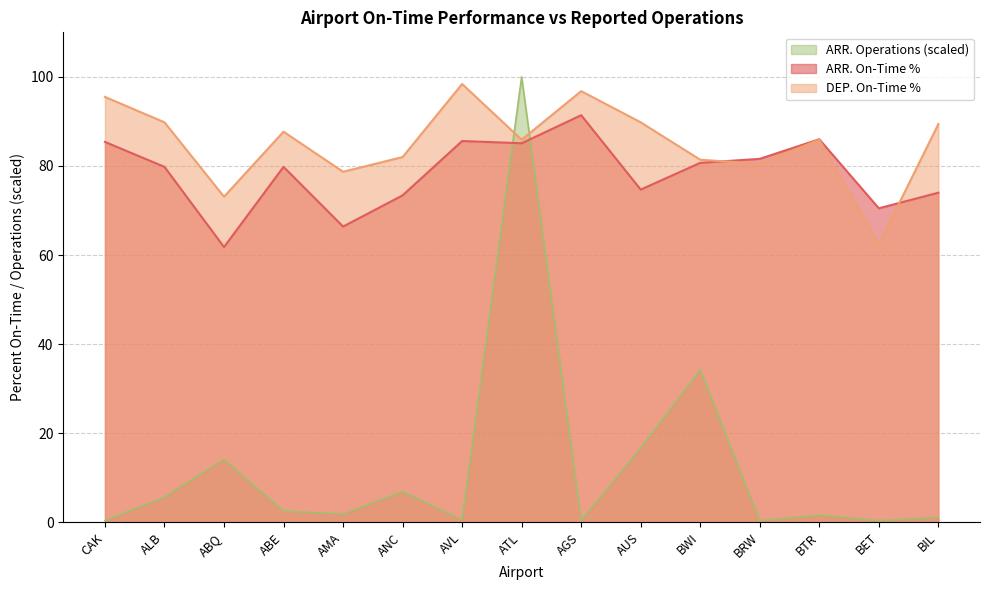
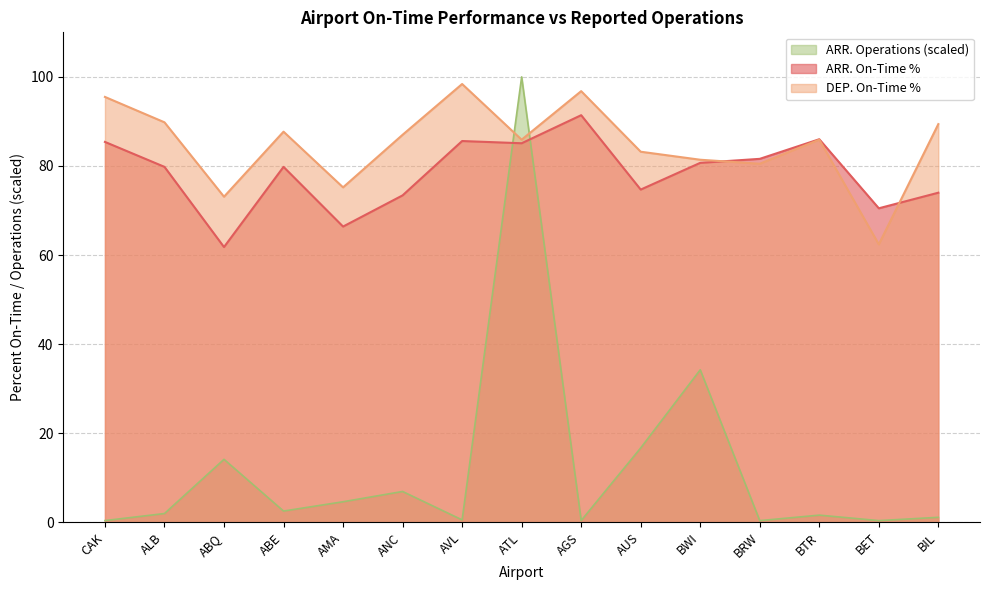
  {
    "ARR. Operations (scaled)": {
      "CAK": 0,
-     "ALB": 6,
+     "ALB": 2,
      "ABQ": 14,
      "ABE": 3,
-     "AMA": 2,
+     "AMA": 5,
      "ANC": 7,
      "AVL": 1,
      "ATL": 100,
      "AGS": 0,
      "AUS": 17,
      "BWI": 34,
      "BRW": 0,
      "BTR": 2,
      "BET": 0,
      "BIL": 1
    },
    "ARR. On-Time %": {
      "CAK": 85,
      "ALB": 80,
      "ABQ": 62,
      "ABE": 80,
      "AMA": 66,
      "ANC": 73,
      "AVL": 86,
      "ATL": 85,
      "AGS": 91,
      "AUS": 75,
      "BWI": 81,
      "BRW": 82,
      "BET": 71,
      "BIL": 74
    },
    "DEP. On-Time %": {
      "CAK": 96,
      "ALB": 90,
      "ABQ": 73,
      "ABE": 88,
-     "AMA": 79,
-     "ANC": 82,
+     "AMA": 75,
+     "ANC": 87,
      "AVL": 98,
      "ATL": 86,
      "AGS": 97,
-     "AUS": 90,
+     "AUS": 83,
      "BWI": 81,
      "BRW": 81,
      "BET": 62,
      "BIL": 89
    }
  }
